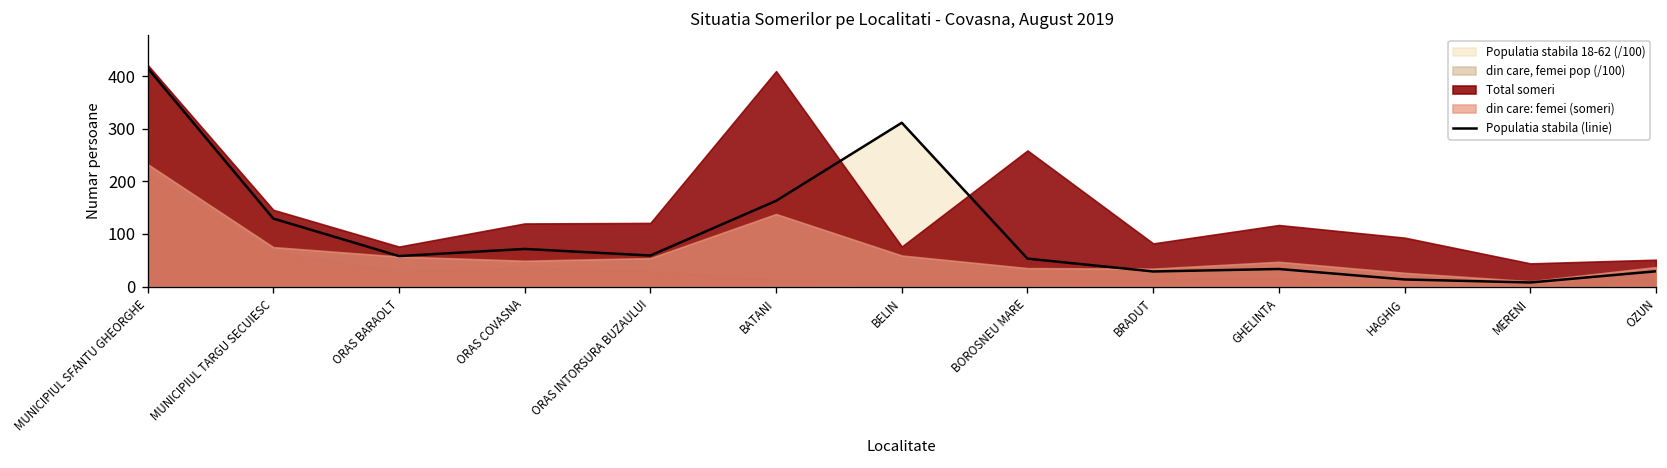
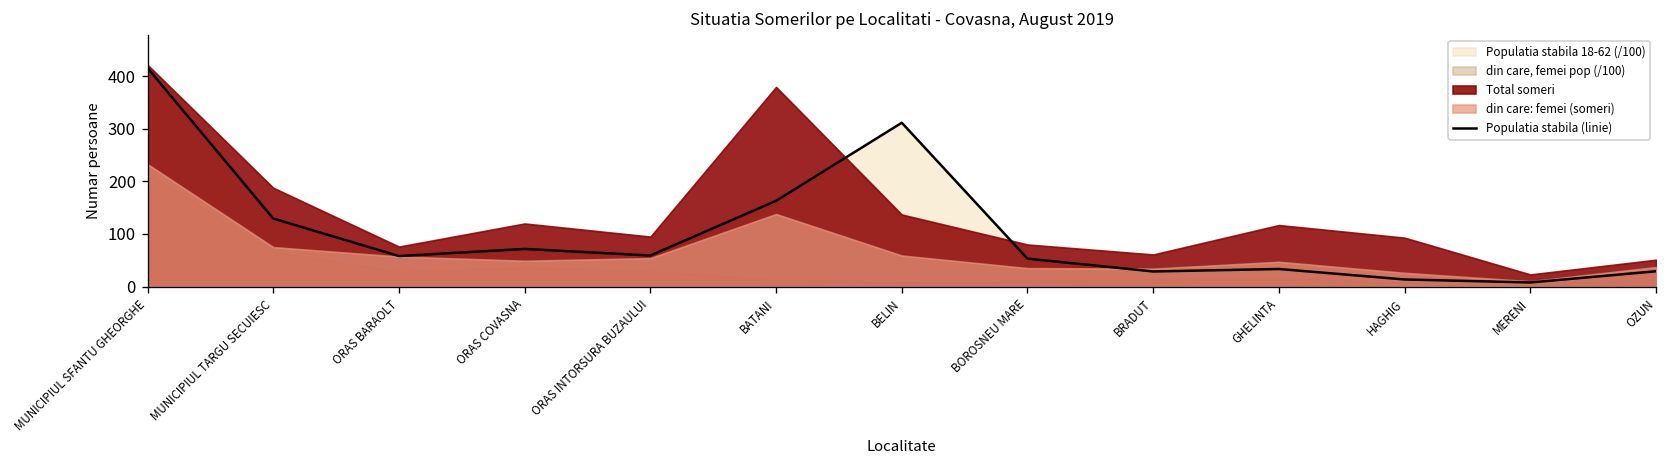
  {
    "Populatia stabila 18-62 (/100)": {
      "MUNICIPIUL SFANTU GHEORGHE": 420,
      "MUNICIPIUL TARGU SECUIESC": 130,
      "ORAS COVASNA": 70,
      "BATANI": 160,
      "BELIN": 310,
      "BOROSNEU MARE": 50,
      "GHELINTA": 30,
      "HAGHIG": 10,
      "OZUN": 30
    },
    "Total someri": {
      "MUNICIPIUL SFANTU GHEORGHE": 420,
-     "MUNICIPIUL TARGU SECUIESC": 150,
+     "MUNICIPIUL TARGU SECUIESC": 190,
      "ORAS BARAOLT": 80,
      "ORAS COVASNA": 120,
-     "ORAS INTORSURA BUZAULUI": 120,
-     "BATANI": 410,
-     "BELIN": 80,
-     "BOROSNEU MARE": 260,
-     "BRADUT": 80,
+     "ORAS INTORSURA BUZAULUI": 100,
+     "BATANI": 380,
+     "BELIN": 140,
+     "BOROSNEU MARE": 80,
+     "BRADUT": 60,
      "GHELINTA": 120,
      "HAGHIG": 90,
-     "MERENI": 40,
+     "MERENI": 20,
      "OZUN": 50
    }
  }
